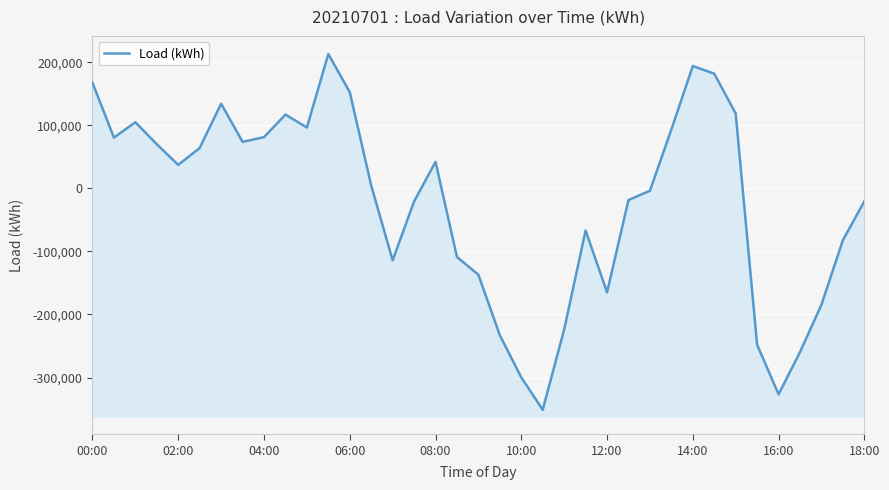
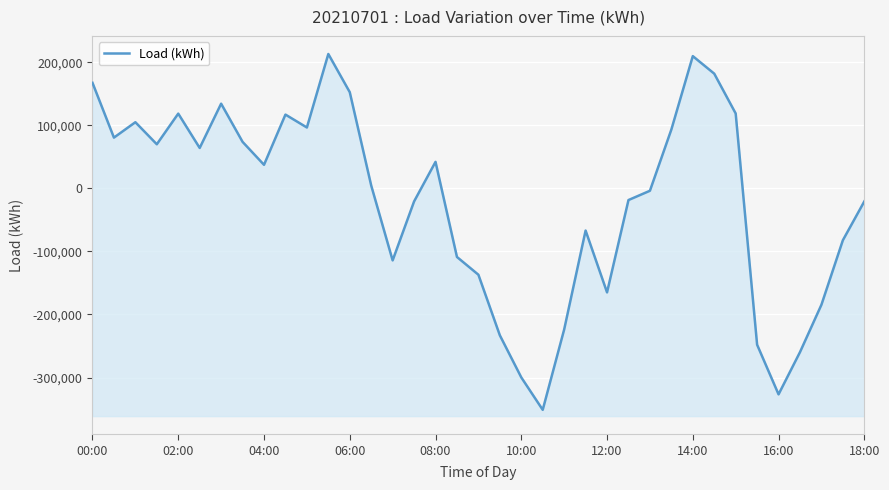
  {
    "00:00": "170,000",
-   "02:00": "40,000",
-   "04:00": "80,000",
+   "02:00": "120,000",
+   "04:00": "40,000",
    "06:00": "150,000",
    "08:00": "40,000",
    "10:00": "-300,000",
    "12:00": "-160,000",
-   "14:00": "190,000",
+   "14:00": "210,000",
    "16:00": "-330,000",
    "18:00": "-20,000"
  }
